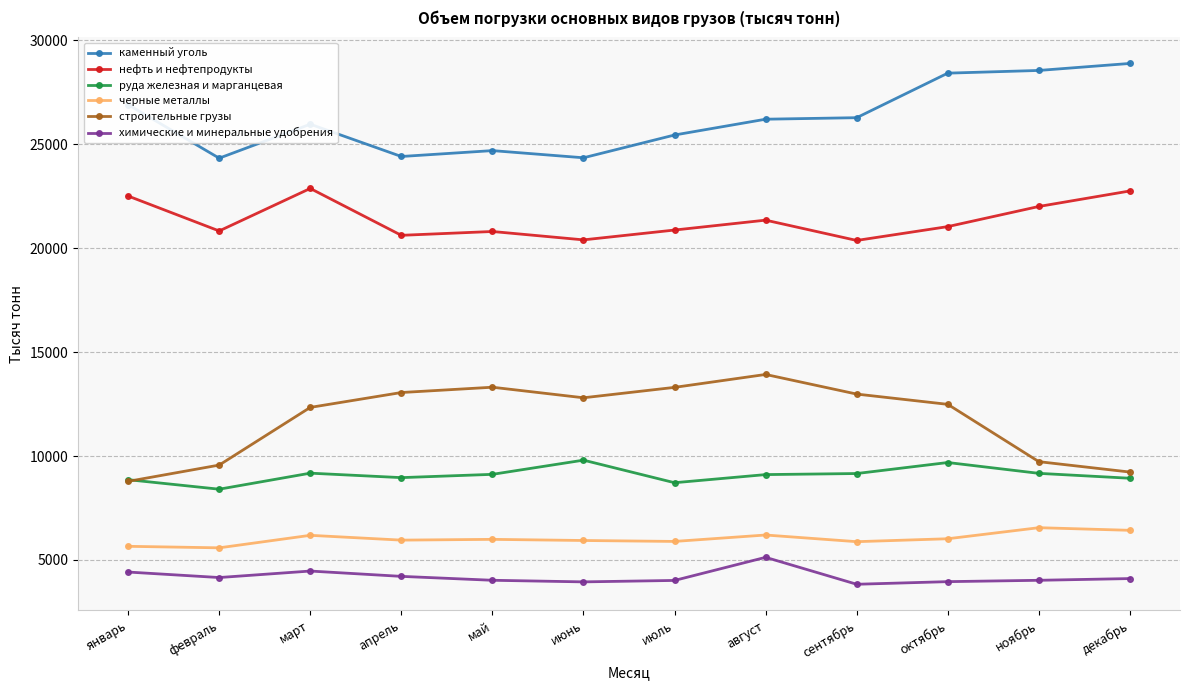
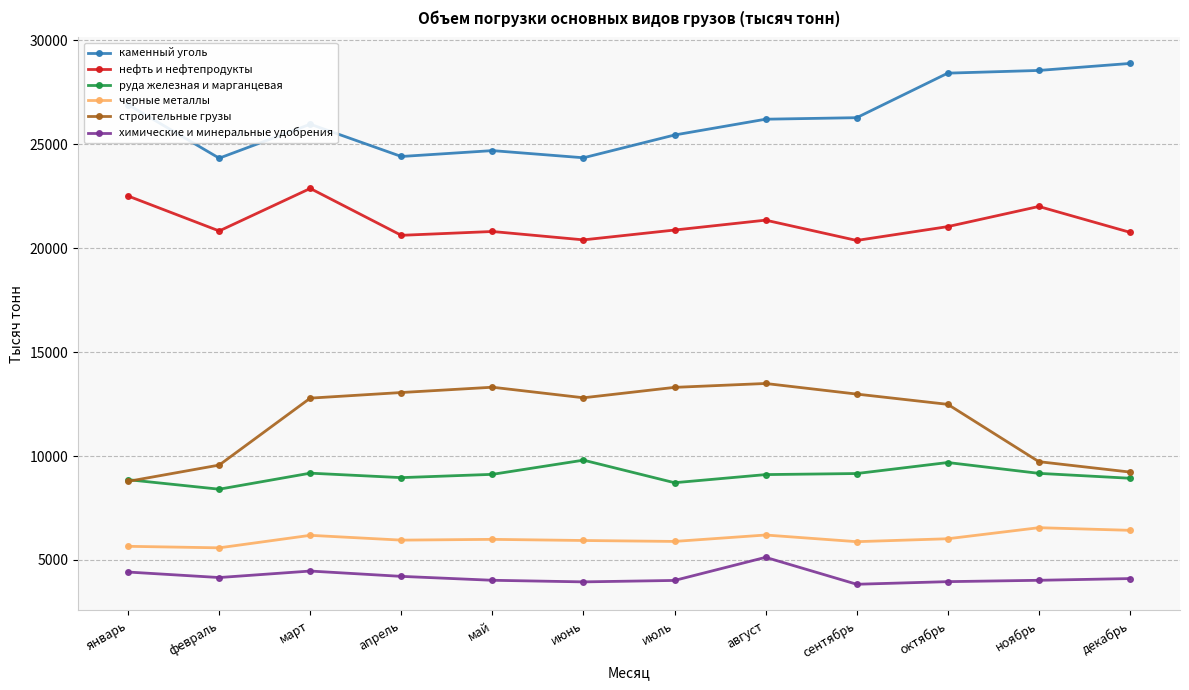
  {
    "каменный уголь": {
      "февраль": 24300,
      "апрель": 24400,
      "май": 24700,
      "июнь": 24400,
      "июль": 25400,
      "август": 26200,
      "сентябрь": 26300,
      "октябрь": 28400,
      "ноябрь": 28600,
      "декабрь": 28900
    },
    "нефть и нефтепродукты": {
      "январь": 22500,
      "февраль": 20800,
      "март": 22900,
      "апрель": 20600,
      "май": 20800,
      "июнь": 20400,
      "июль": 20900,
      "август": 21400,
      "сентябрь": 20400,
      "октябрь": 21000,
      "ноябрь": 22000,
-     "декабрь": 22800
+     "декабрь": 20800
    },
    "руда железная и марганцевая": {
      "февраль": 8400,
      "март": 9200,
      "апрель": 9000,
      "май": 9100,
      "июнь": 9800,
      "июль": 8700,
      "август": 9100,
      "сентябрь": 9200,
      "октябрь": 9700,
      "ноябрь": 9200,
      "декабрь": 8900
    },
    "черные металлы": {
      "январь": 5700,
      "февраль": 5600,
      "март": 6200,
      "апрель": 6000,
      "май": 6000,
      "июнь": 5900,
      "июль": 5900,
      "август": 6200,
      "сентябрь": 5900,
      "октябрь": 6000,
      "ноябрь": 6600,
      "декабрь": 6400
    },
    "строительные грузы": {
      "февраль": 9600,
-     "март": 12300,
+     "март": 12800,
      "апрель": 13100,
      "май": 13300,
      "июнь": 12800,
      "июль": 13300,
-     "август": 13900,
+     "август": 13500,
      "сентябрь": 13000,
      "октябрь": 12500,
      "ноябрь": 9700,
      "декабрь": 9200
    },
    "химические и минеральные удобрения": {
      "январь": 4400,
      "февраль": 4200,
      "март": 4500,
      "апрель": 4200,
      "май": 4000,
      "июнь": 3900,
      "июль": 4000,
      "август": 5100,
      "сентябрь": 3800,
      "октябрь": 4000,
      "ноябрь": 4000,
      "декабрь": 4100
    }
  }
